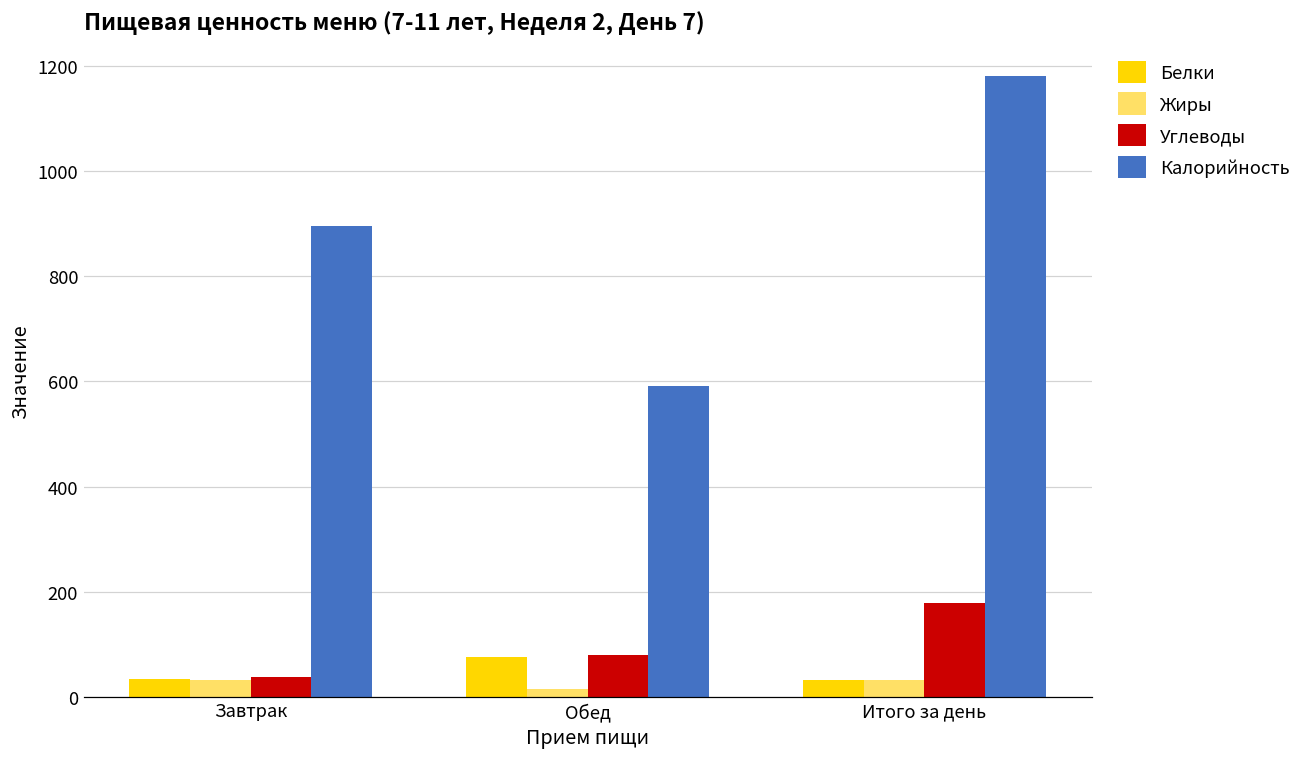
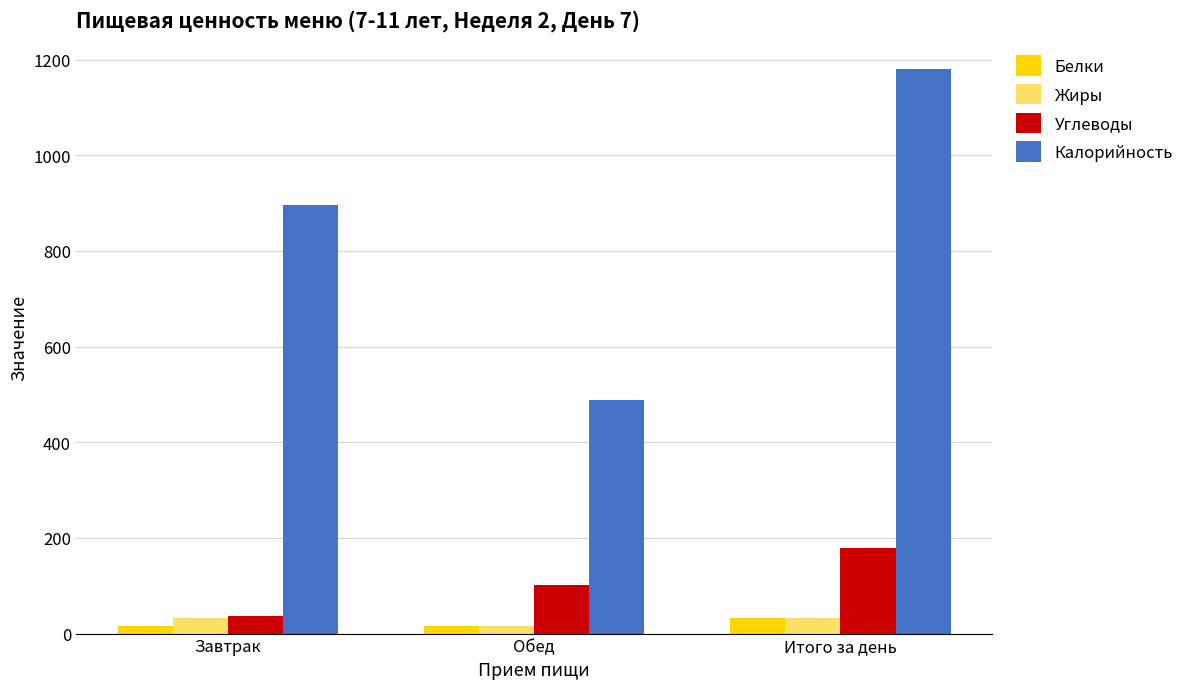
  {
    "Белки": {
-     "Завтрак": 40,
-     "Обед": 80,
+     "Завтрак": 20,
+     "Обед": 20,
      "Итого за день": 30
    },
    "Жиры": {
      "Завтрак": 30,
      "Обед": 20,
      "Итого за день": 30
    },
    "Углеводы": {
      "Завтрак": 40,
-     "Обед": 80,
+     "Обед": 100,
      "Итого за день": 180
    },
    "Калорийность": {
      "Завтрак": 900,
-     "Обед": 590,
+     "Обед": 490,
      "Итого за день": 1180
    }
  }
